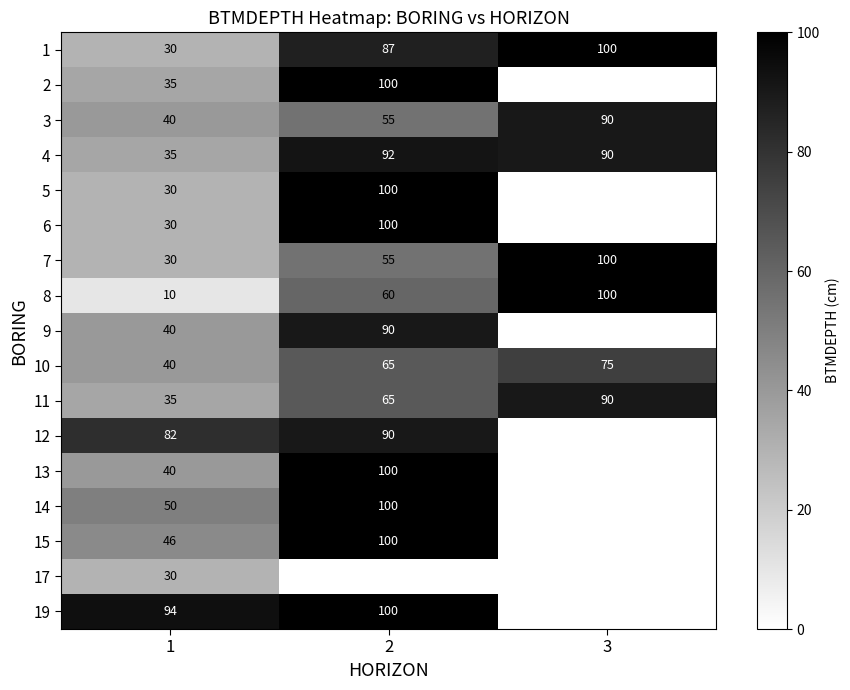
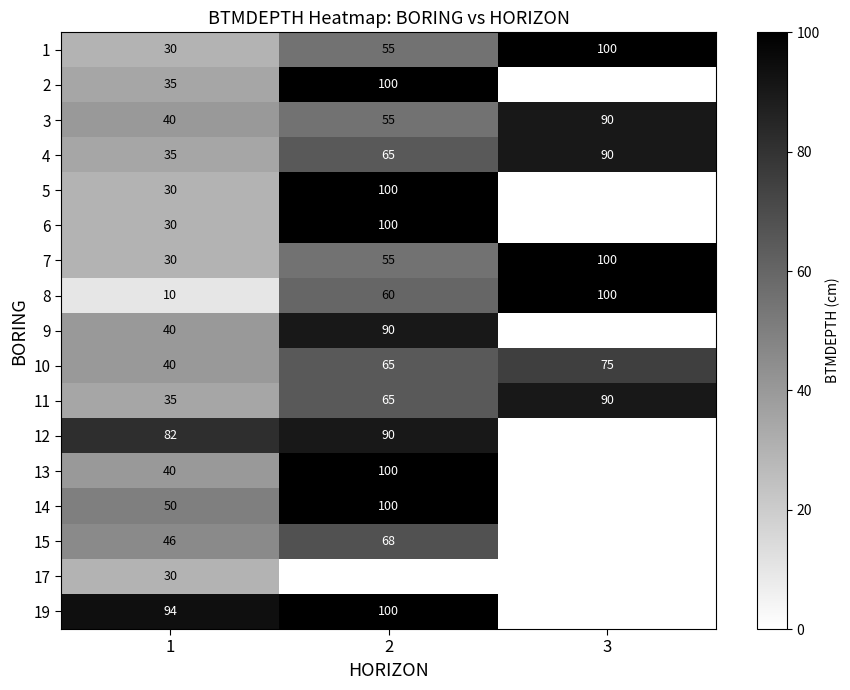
  {
    "1": {
      "1": 30,
-     "2": 87,
+     "2": 55,
      "3": 100
    },
    "2": {
      "1": 35,
      "2": 100
    },
    "3": {
      "1": 40,
      "2": 55,
      "3": 90
    },
    "4": {
      "1": 35,
-     "2": 92,
+     "2": 65,
      "3": 90
    },
    "5": {
      "1": 30,
      "2": 100
    },
    "6": {
      "1": 30,
      "2": 100
    },
    "7": {
      "1": 30,
      "2": 55,
      "3": 100
    },
    "8": {
      "1": 10,
      "2": 60,
      "3": 100
    },
    "9": {
      "1": 40,
      "2": 90
    },
    "10": {
      "1": 40,
      "2": 65,
      "3": 75
    },
    "11": {
      "1": 35,
      "2": 65,
      "3": 90
    },
    "12": {
      "1": 82,
      "2": 90
    },
    "13": {
      "1": 40,
      "2": 100
    },
    "14": {
      "1": 50,
      "2": 100
    },
    "15": {
      "1": 46,
-     "2": 100
+     "2": 68
    },
    "17": {
      "1": 30
    },
    "19": {
      "1": 94,
      "2": 100
    }
  }
